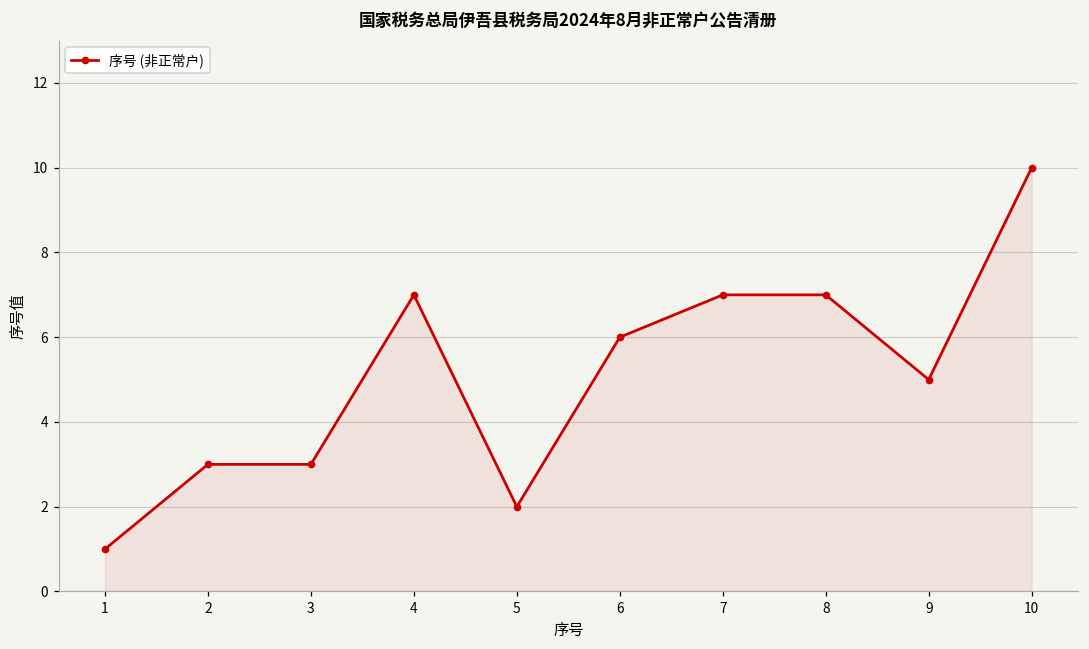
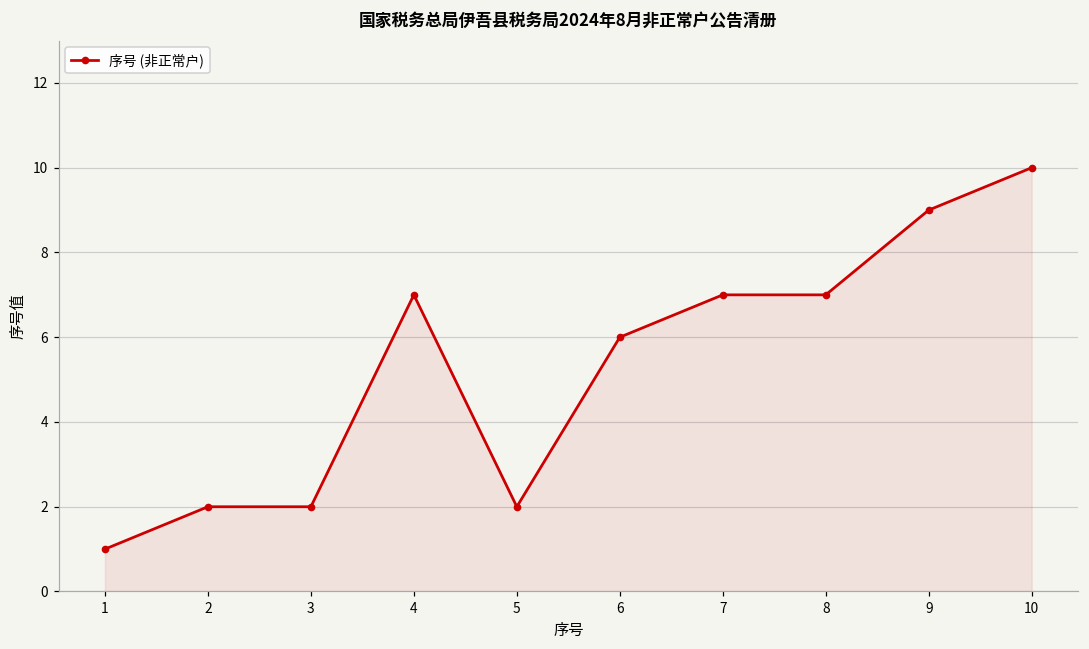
  {
    "1": 1,
-   "2": 3,
-   "3": 3,
+   "2": 2,
+   "3": 2,
    "4": 7,
    "5": 2,
    "6": 6,
    "7": 7,
    "8": 7,
-   "9": 5,
+   "9": 9,
    "10": 10
  }
